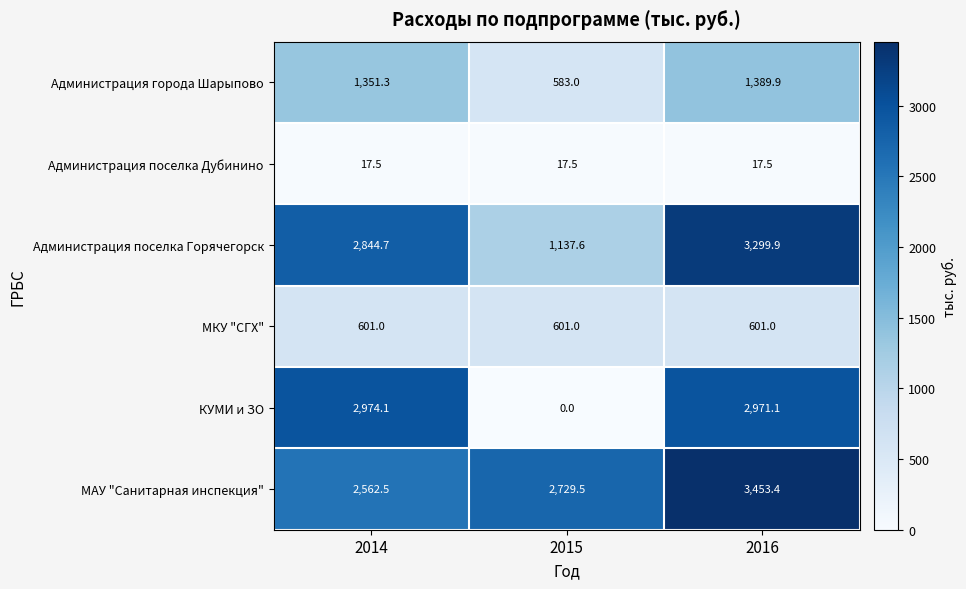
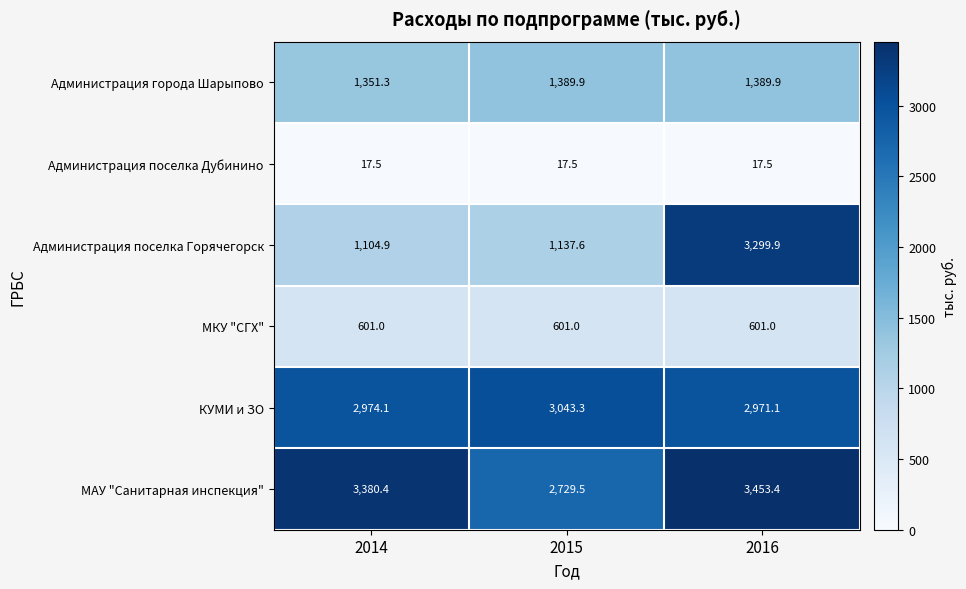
  {
    "Администрация города Шарыпово": {
      "2014": "1,351.3",
-     "2015": "583.0",
+     "2015": "1,389.9",
      "2016": "1,389.9"
    },
    "Администрация поселка Дубинино": {
      "2014": "17.5",
      "2015": "17.5",
      "2016": "17.5"
    },
    "Администрация поселка Горячегорск": {
-     "2014": "2,844.7",
+     "2014": "1,104.9",
      "2015": "1,137.6",
      "2016": "3,299.9"
    },
    "МКУ \"СГХ\"": {
      "2014": "601.0",
      "2015": "601.0",
      "2016": "601.0"
    },
    "КУМИ и ЗО": {
      "2014": "2,974.1",
-     "2015": "0.0",
+     "2015": "3,043.3",
      "2016": "2,971.1"
    },
    "МАУ \"Санитарная инспекция\"": {
-     "2014": "2,562.5",
+     "2014": "3,380.4",
      "2015": "2,729.5",
      "2016": "3,453.4"
    }
  }
